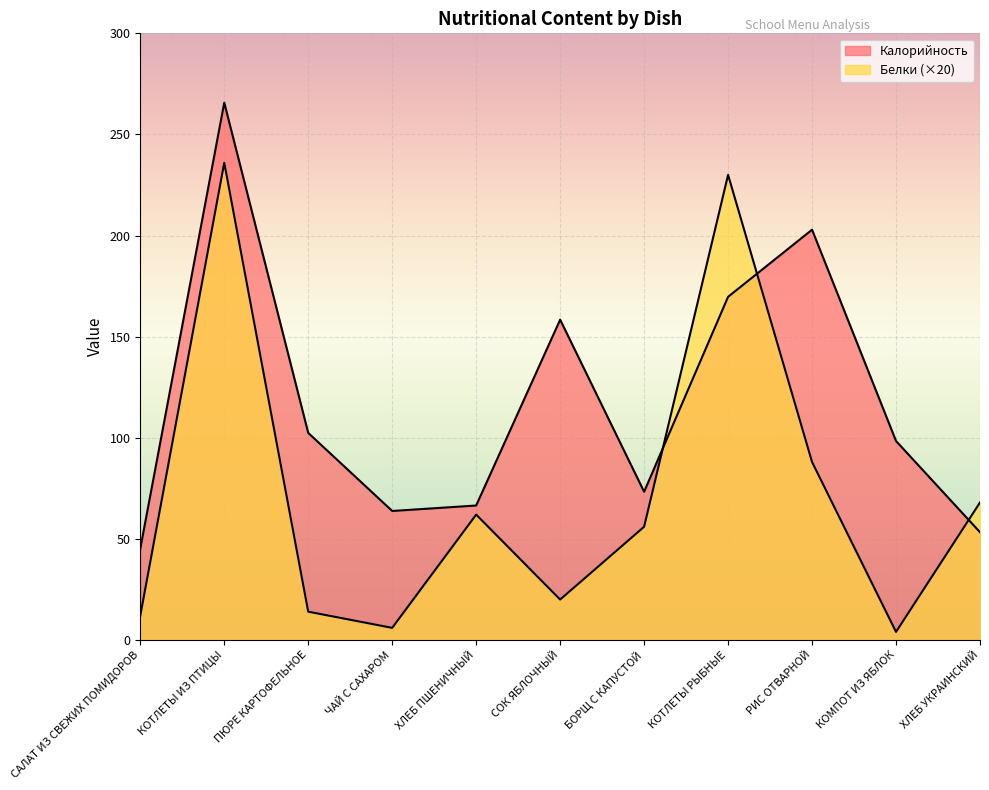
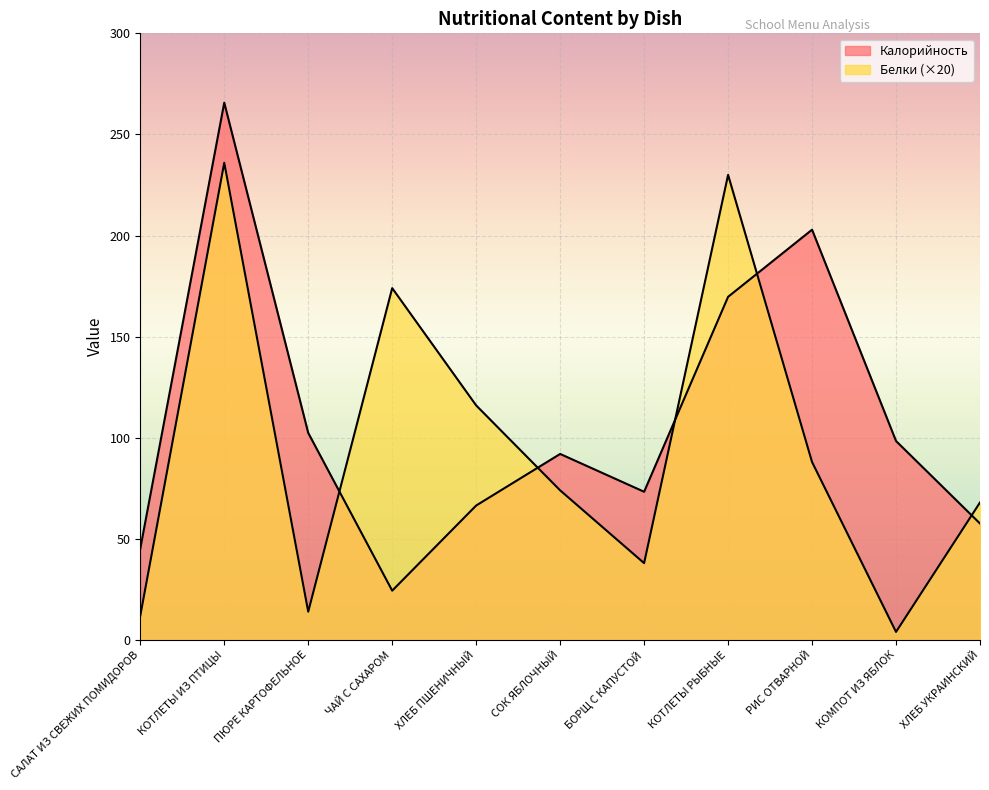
  {
    "Калорийность": {
      "САЛАТ ИЗ СВЕЖИХ ПОМИДОРОВ": 45,
      "КОТЛЕТЫ ИЗ ПТИЦЫ": 266,
      "ПЮРЕ КАРТОФЕЛЬНОЕ": 102,
-     "ЧАЙ С САХАРОМ": 64,
+     "ЧАЙ С САХАРОМ": 24,
      "ХЛЕБ ПШЕНИЧНЫЙ": 67,
-     "СОК ЯБЛОЧНЫЙ": 158,
+     "СОК ЯБЛОЧНЫЙ": 92,
      "БОРЩ С КАПУСТОЙ": 73,
      "КОТЛЕТЫ РЫБНЫЕ": 170,
      "РИС ОТВАРНОЙ": 203,
      "КОМПОТ ИЗ ЯБЛОК": 98,
-     "ХЛЕБ УКРАИНСКИЙ": 53
+     "ХЛЕБ УКРАИНСКИЙ": 58
    },
    "Белки (×20)": {
      "САЛАТ ИЗ СВЕЖИХ ПОМИДОРОВ": 12,
      "КОТЛЕТЫ ИЗ ПТИЦЫ": 236,
      "ПЮРЕ КАРТОФЕЛЬНОЕ": 14,
-     "ЧАЙ С САХАРОМ": 6,
-     "ХЛЕБ ПШЕНИЧНЫЙ": 62,
-     "СОК ЯБЛОЧНЫЙ": 20,
-     "БОРЩ С КАПУСТОЙ": 56,
+     "ЧАЙ С САХАРОМ": 174,
+     "ХЛЕБ ПШЕНИЧНЫЙ": 116,
+     "СОК ЯБЛОЧНЫЙ": 74,
+     "БОРЩ С КАПУСТОЙ": 38,
      "КОТЛЕТЫ РЫБНЫЕ": 230,
      "РИС ОТВАРНОЙ": 88,
      "КОМПОТ ИЗ ЯБЛОК": 4,
      "ХЛЕБ УКРАИНСКИЙ": 68
    }
  }
